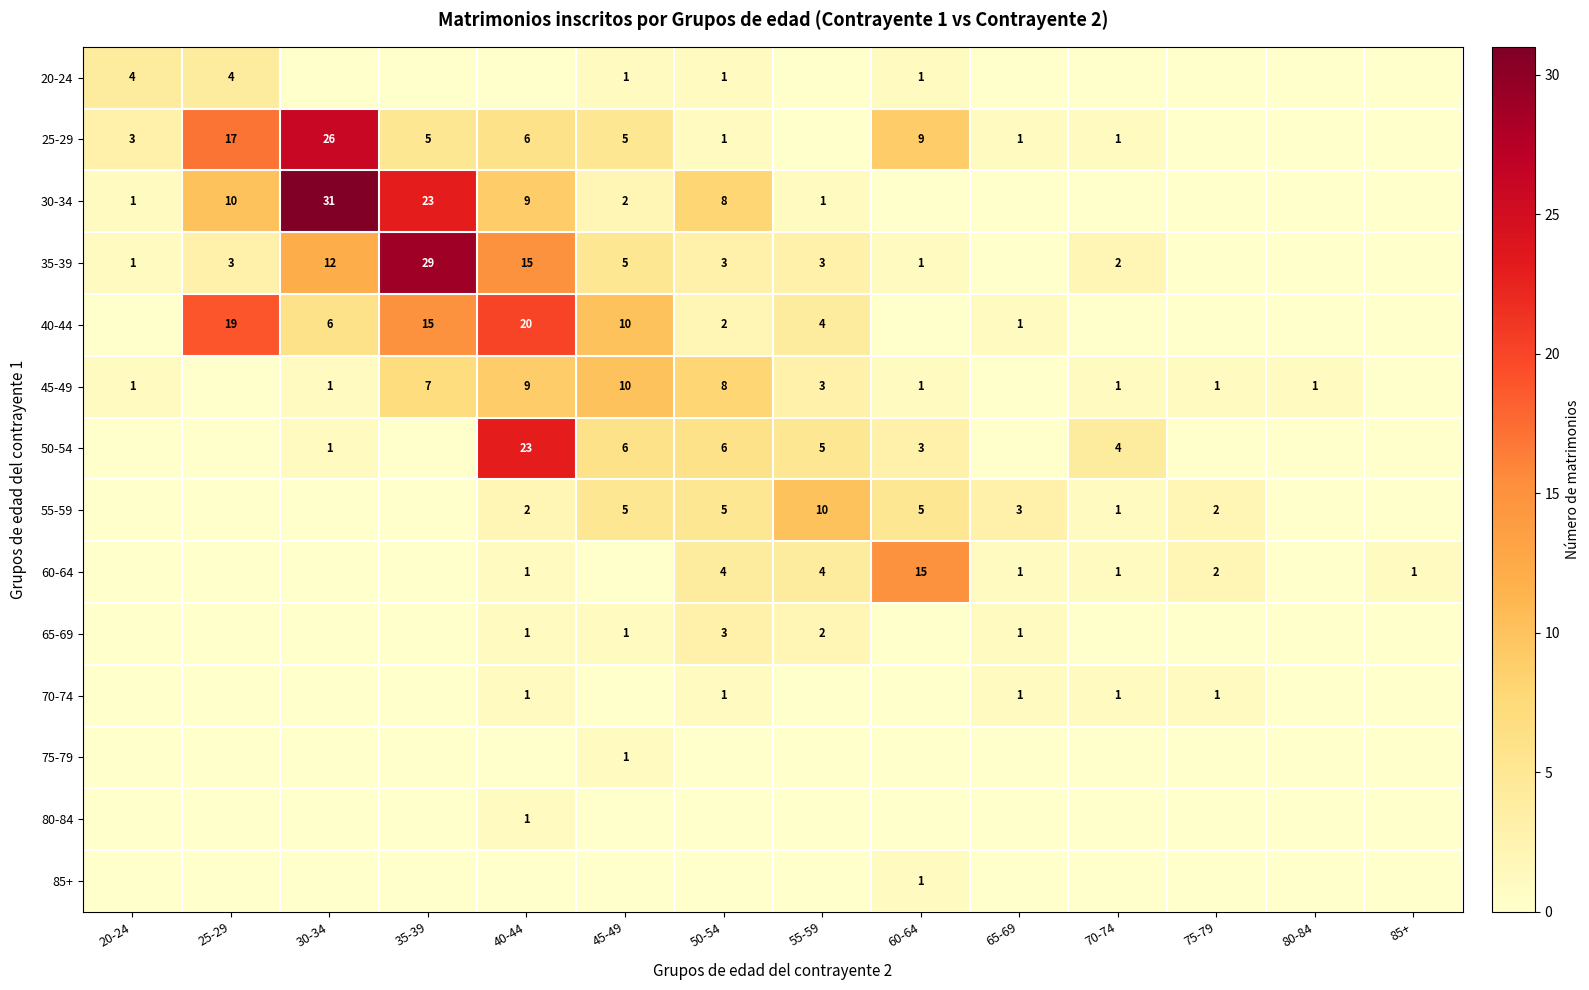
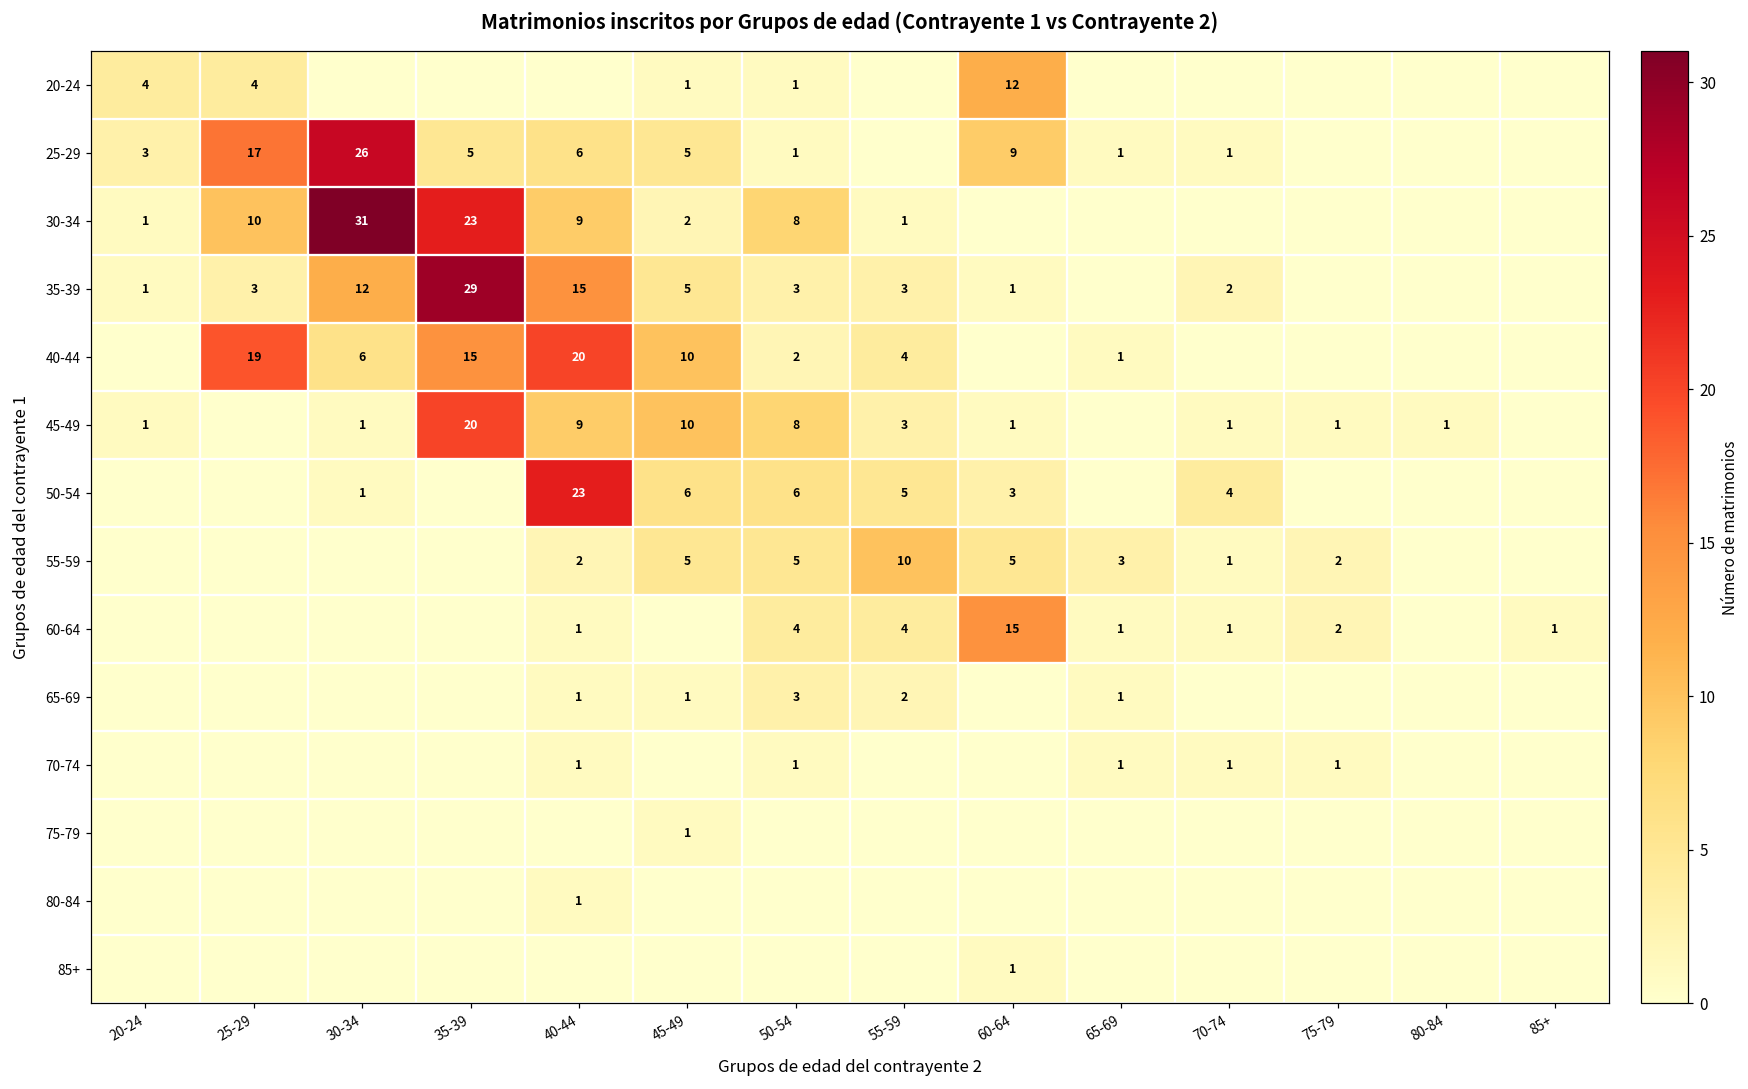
  {
    "20-24": {
      "20-24": 4,
      "25-29": 4,
      "45-49": 1,
      "50-54": 1,
-     "60-64": 1
+     "60-64": 12
    },
    "25-29": {
      "20-24": 3,
      "25-29": 17,
      "30-34": 26,
      "35-39": 5,
      "40-44": 6,
      "45-49": 5,
      "50-54": 1,
      "60-64": 9,
      "65-69": 1,
      "70-74": 1
    },
    "30-34": {
      "20-24": 1,
      "25-29": 10,
      "30-34": 31,
      "35-39": 23,
      "40-44": 9,
      "45-49": 2,
      "50-54": 8,
      "55-59": 1
    },
    "35-39": {
      "20-24": 1,
      "25-29": 3,
      "30-34": 12,
      "35-39": 29,
      "40-44": 15,
      "45-49": 5,
      "50-54": 3,
      "55-59": 3,
      "60-64": 1,
      "70-74": 2
    },
    "40-44": {
      "25-29": 19,
      "30-34": 6,
      "35-39": 15,
      "40-44": 20,
      "45-49": 10,
      "50-54": 2,
      "55-59": 4,
      "65-69": 1
    },
    "45-49": {
      "20-24": 1,
      "30-34": 1,
-     "35-39": 7,
+     "35-39": 20,
      "40-44": 9,
      "45-49": 10,
      "50-54": 8,
      "55-59": 3,
      "60-64": 1,
      "70-74": 1,
      "75-79": 1,
      "80-84": 1
    },
    "50-54": {
      "30-34": 1,
      "40-44": 23,
      "45-49": 6,
      "50-54": 6,
      "55-59": 5,
      "60-64": 3,
      "70-74": 4
    },
    "55-59": {
      "40-44": 2,
      "45-49": 5,
      "50-54": 5,
      "55-59": 10,
      "60-64": 5,
      "65-69": 3,
      "70-74": 1,
      "75-79": 2
    },
    "60-64": {
      "40-44": 1,
      "50-54": 4,
      "55-59": 4,
      "60-64": 15,
      "65-69": 1,
      "70-74": 1,
      "75-79": 2,
      "85+": 1
    },
    "65-69": {
      "40-44": 1,
      "45-49": 1,
      "50-54": 3,
      "55-59": 2,
      "65-69": 1
    },
    "70-74": {
      "40-44": 1,
      "50-54": 1,
      "65-69": 1,
      "70-74": 1,
      "75-79": 1
    },
    "75-79": {
      "45-49": 1
    },
    "80-84": {
      "40-44": 1
    },
    "85+": {
      "60-64": 1
    }
  }
